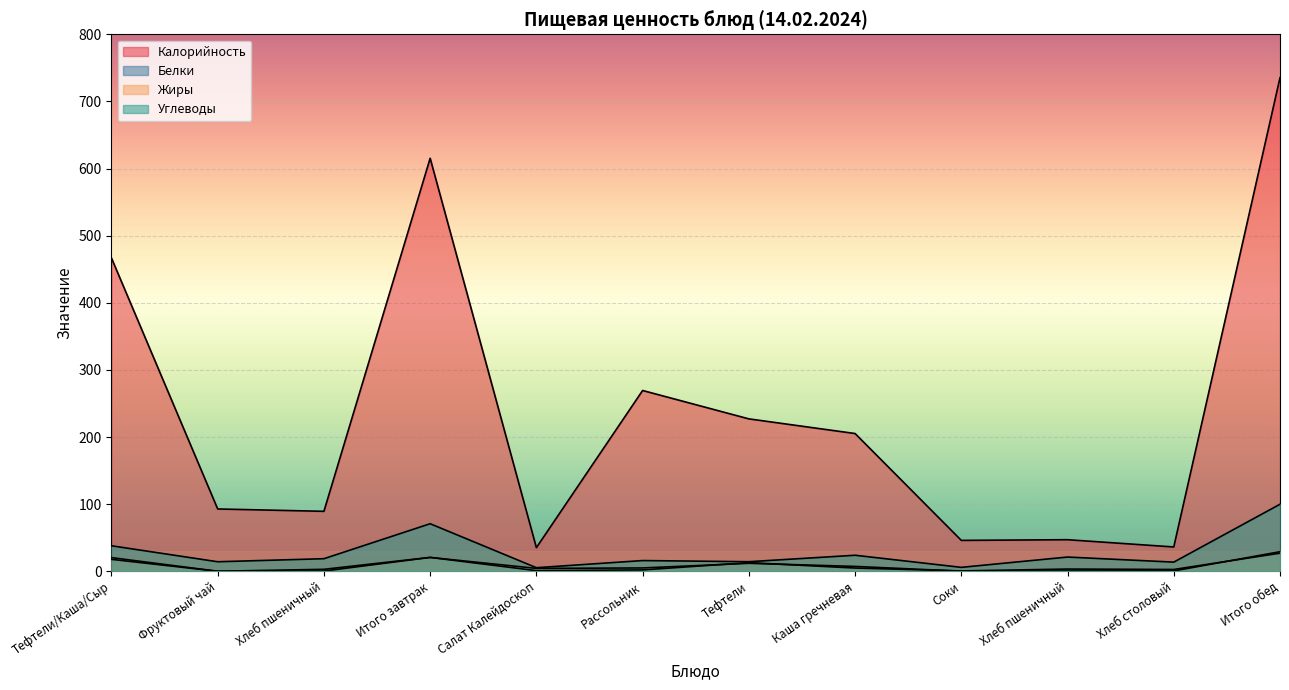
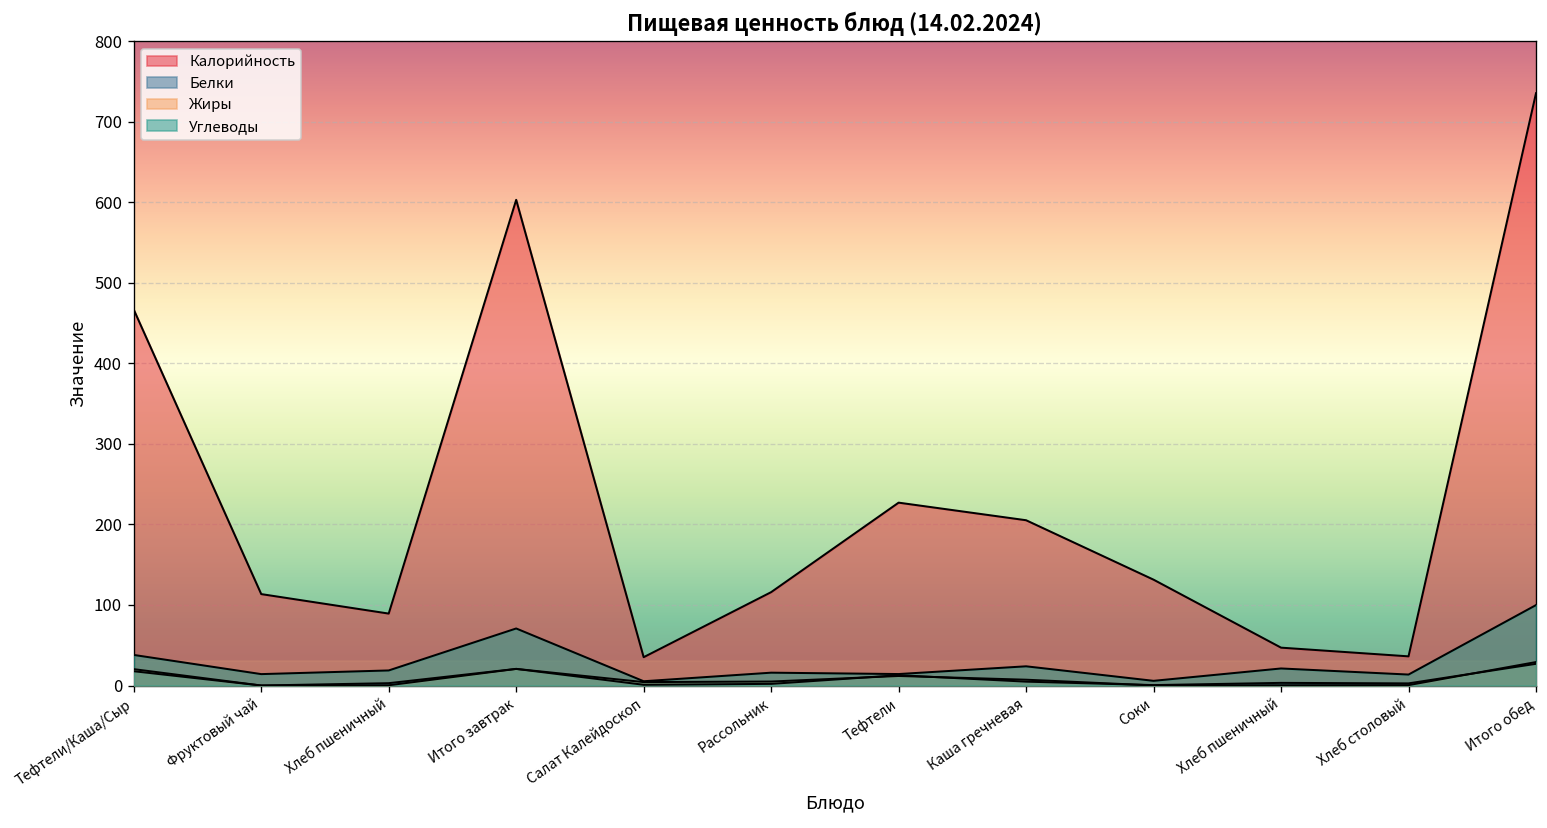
  {
    "Калорийность": {
      "Тефтели/Каша/Сыр": 470,
-     "Фруктовый чай": 90,
-     "Итого завтрак": 620,
+     "Фруктовый чай": 110,
+     "Итого завтрак": 600,
      "Салат Калейдоскоп": 40,
-     "Рассольник": 270,
+     "Рассольник": 120,
      "Тефтели": 230,
      "Каша гречневая": 210,
-     "Соки": 50,
+     "Соки": 130,
      "Хлеб столовый": 40,
      "Итого обед": 740
    }
  }
